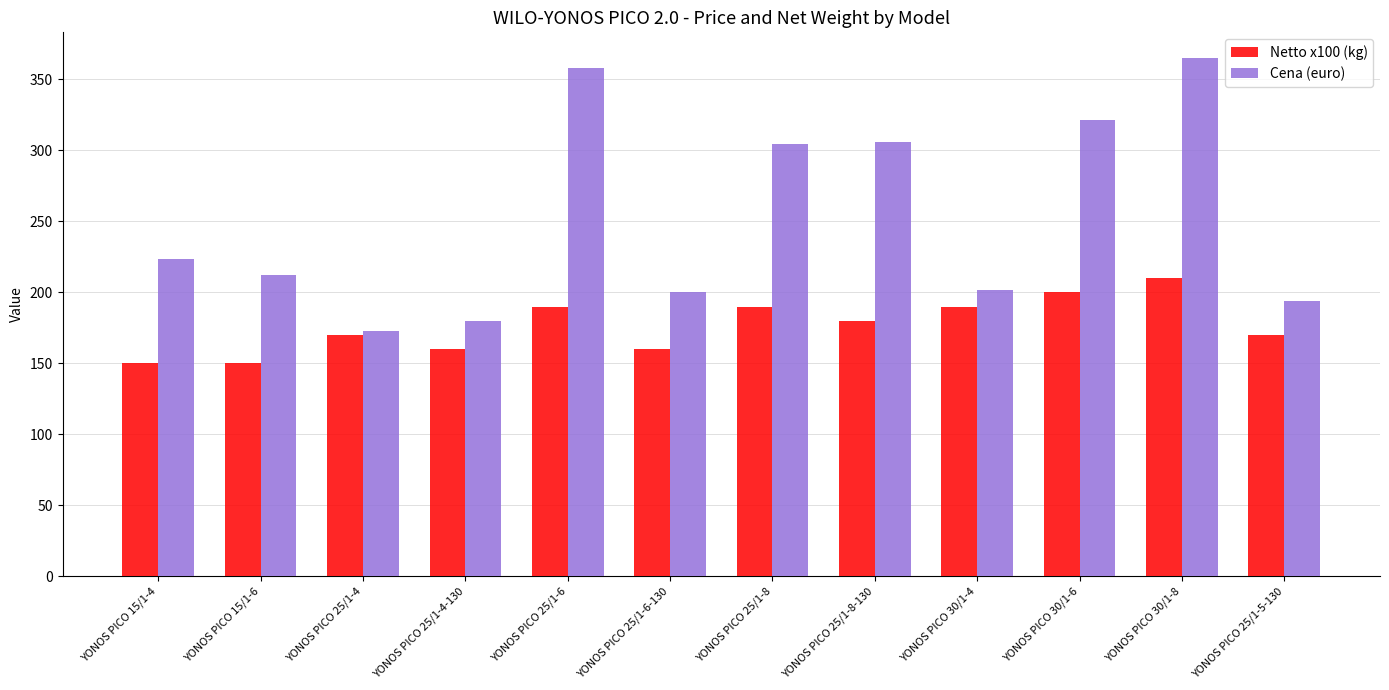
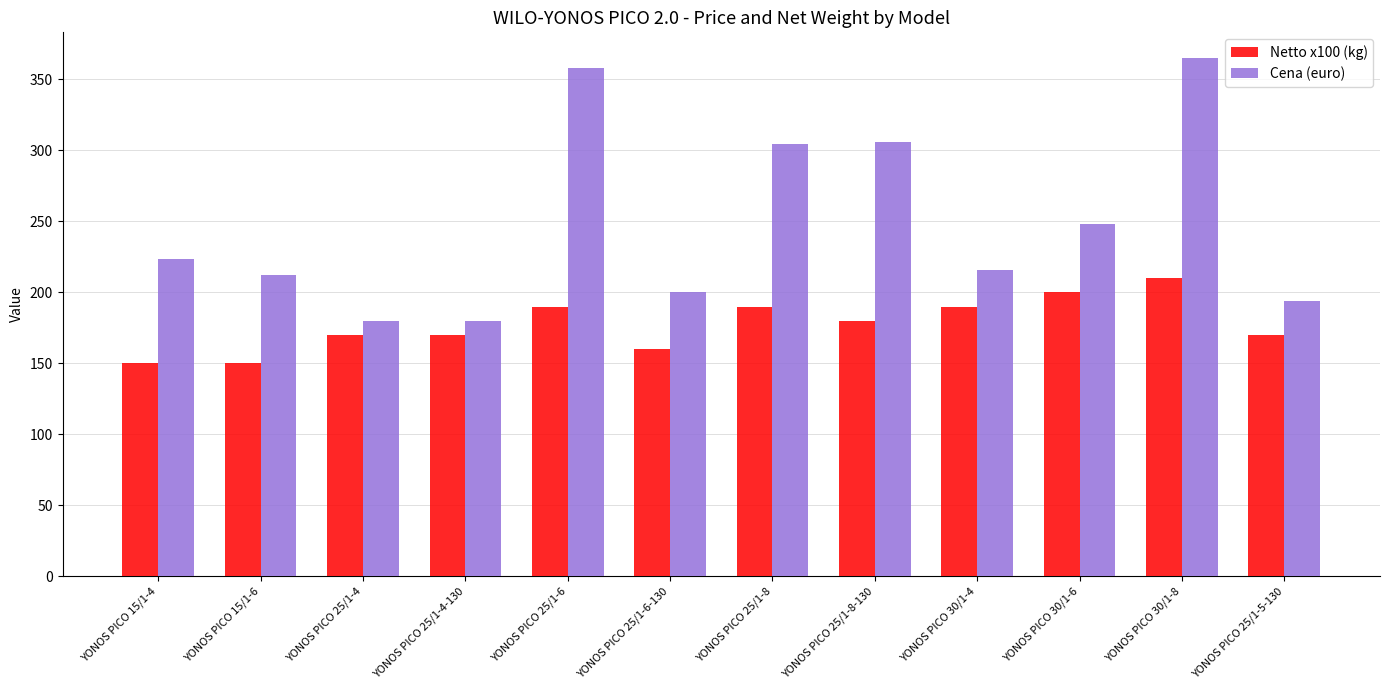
  {
    "Netto x100 (kg)": {
      "YONOS PICO 15/1-4": 150,
      "YONOS PICO 15/1-6": 150,
      "YONOS PICO 25/1-4": 170,
-     "YONOS PICO 25/1-4-130": 160,
+     "YONOS PICO 25/1-4-130": 170,
      "YONOS PICO 25/1-6": 190,
      "YONOS PICO 25/1-6-130": 160,
      "YONOS PICO 25/1-8": 190,
      "YONOS PICO 25/1-8-130": 180,
      "YONOS PICO 30/1-4": 190,
      "YONOS PICO 30/1-6": 200,
      "YONOS PICO 30/1-8": 210,
      "YONOS PICO 25/1-5-130": 170
    },
    "Cena (euro)": {
      "YONOS PICO 15/1-4": 224,
      "YONOS PICO 15/1-6": 212,
-     "YONOS PICO 25/1-4": 173,
+     "YONOS PICO 25/1-4": 180,
      "YONOS PICO 25/1-4-130": 180,
      "YONOS PICO 25/1-6": 358,
      "YONOS PICO 25/1-6-130": 200,
      "YONOS PICO 25/1-8": 305,
      "YONOS PICO 25/1-8-130": 306,
-     "YONOS PICO 30/1-4": 202,
-     "YONOS PICO 30/1-6": 322,
+     "YONOS PICO 30/1-4": 216,
+     "YONOS PICO 30/1-6": 248,
      "YONOS PICO 30/1-8": 365,
      "YONOS PICO 25/1-5-130": 194
    }
  }
